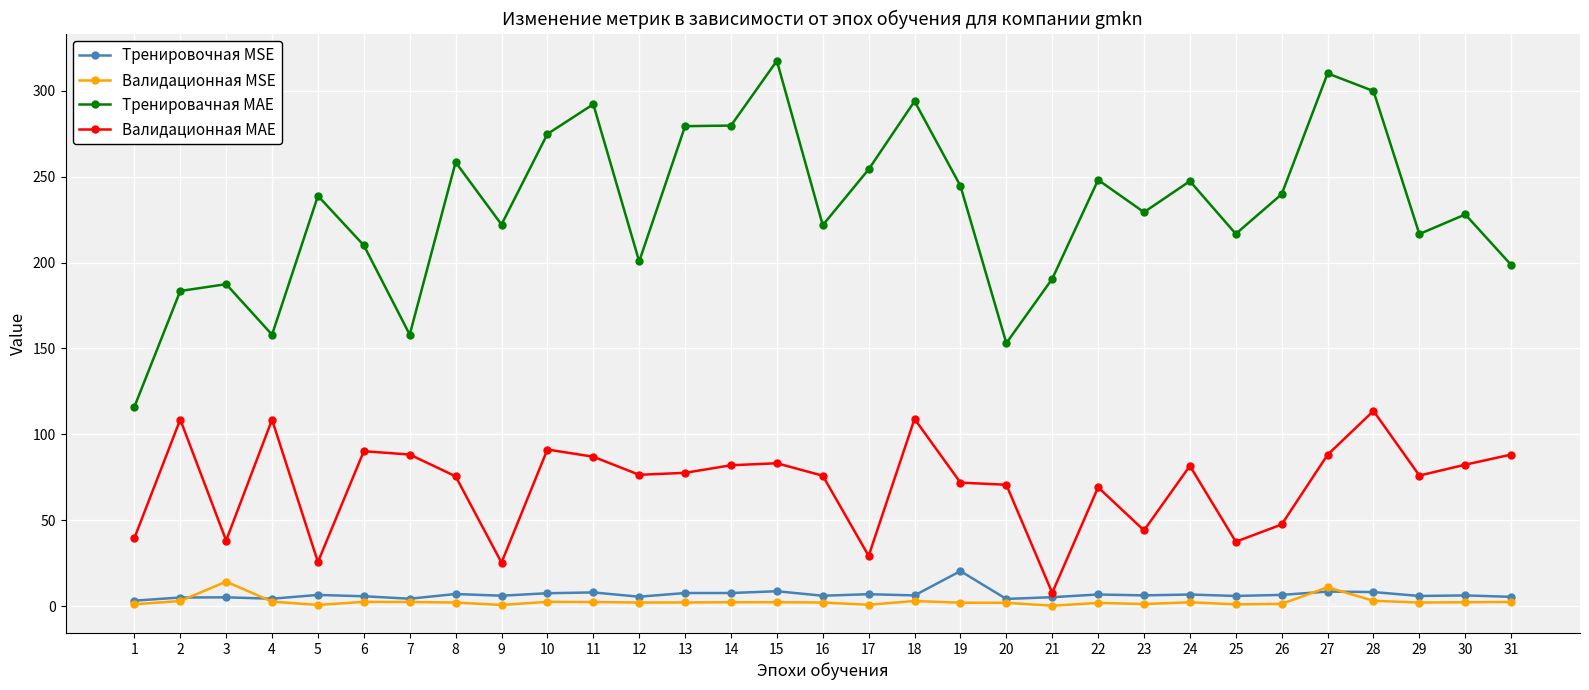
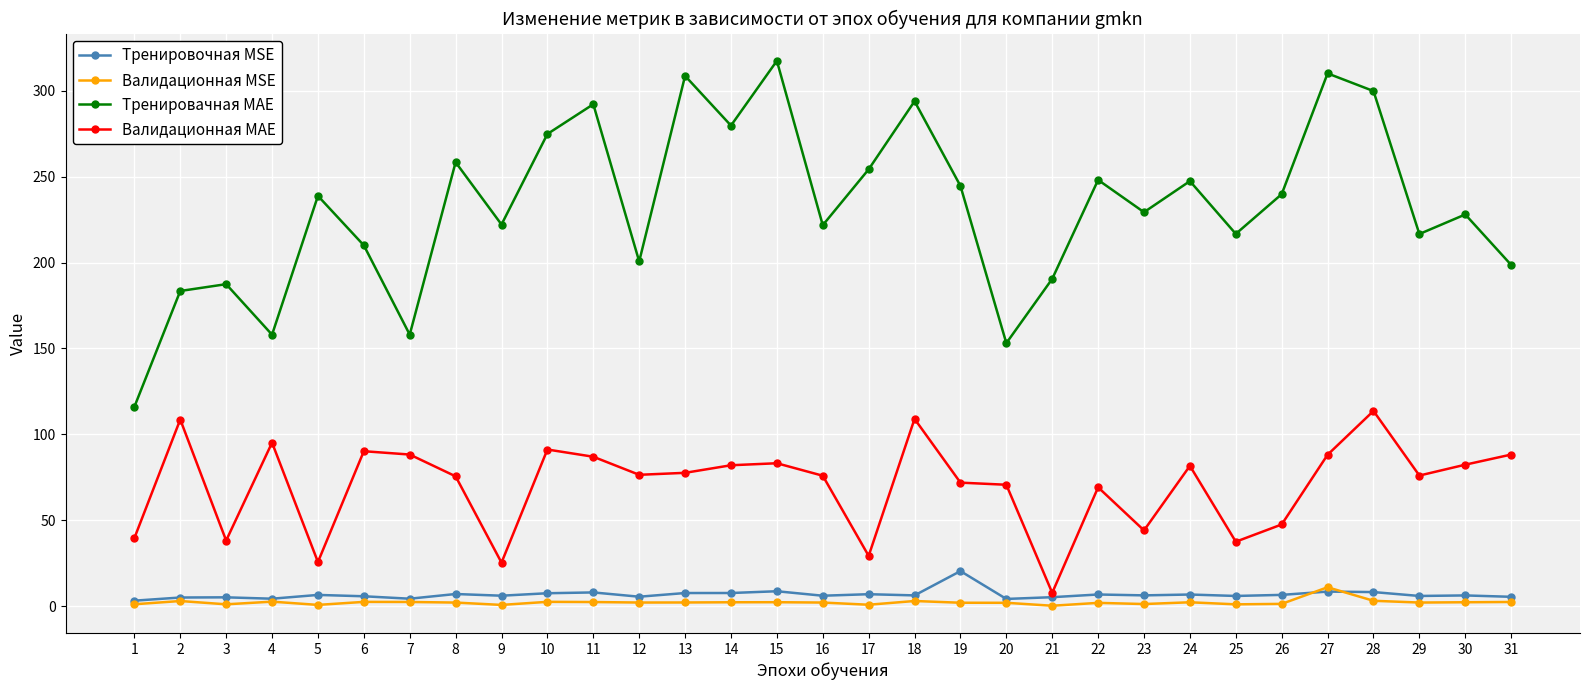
  {
    "Тренировочная MSE": {
      "1": 3,
      "2": 5,
      "3": 5,
      "4": 4,
      "5": 7,
      "6": 6,
      "7": 4,
      "8": 7,
      "9": 6,
      "10": 7,
      "11": 8,
      "12": 5,
      "13": 8,
      "14": 8,
      "15": 9,
      "16": 6,
      "17": 7,
      "18": 6,
      "19": 20,
      "20": 4,
      "21": 5,
      "22": 7,
      "23": 6,
      "24": 7,
      "25": 6,
      "26": 7,
      "27": 8,
      "28": 8,
      "29": 6,
      "30": 6,
      "31": 5
    },
    "Валидационная MSE": {
      "1": 1,
      "2": 3,
-     "3": 14,
+     "3": 1,
      "4": 3,
      "5": 1,
      "6": 2,
      "7": 2,
      "8": 2,
      "9": 1,
      "10": 2,
      "11": 2,
      "12": 2,
      "13": 2,
      "14": 2,
      "15": 2,
      "16": 2,
      "17": 1,
      "18": 3,
      "19": 2,
      "20": 2,
      "21": 0,
      "22": 2,
      "23": 1,
      "24": 2,
      "25": 1,
      "26": 1,
      "27": 11,
      "28": 3,
      "29": 2,
      "30": 2,
      "31": 2
    },
    "Тренировачная MAE": {
      "1": 116,
      "2": 183,
      "3": 187,
      "4": 158,
      "5": 239,
      "6": 210,
      "7": 158,
      "8": 258,
      "9": 222,
      "10": 275,
      "11": 292,
      "12": 201,
-     "13": 279,
+     "13": 309,
      "14": 280,
      "15": 317,
      "16": 222,
      "17": 254,
      "18": 294,
      "19": 245,
      "20": 153,
      "21": 191,
      "22": 248,
      "23": 229,
      "24": 247,
      "25": 217,
      "26": 240,
      "27": 310,
      "28": 300,
      "29": 217,
      "30": 228,
      "31": 199
    },
    "Валидационная MAE": {
      "1": 40,
      "2": 109,
      "3": 38,
-     "4": 109,
+     "4": 95,
      "5": 26,
      "6": 90,
      "7": 88,
      "8": 76,
      "9": 25,
      "10": 91,
      "11": 87,
      "12": 76,
      "13": 78,
      "14": 82,
      "15": 83,
      "16": 76,
      "17": 29,
      "18": 109,
      "19": 72,
      "20": 71,
      "21": 8,
      "22": 69,
      "23": 44,
      "24": 82,
      "25": 37,
      "26": 48,
      "27": 88,
      "28": 114,
      "29": 76,
      "30": 82,
      "31": 88
    }
  }
